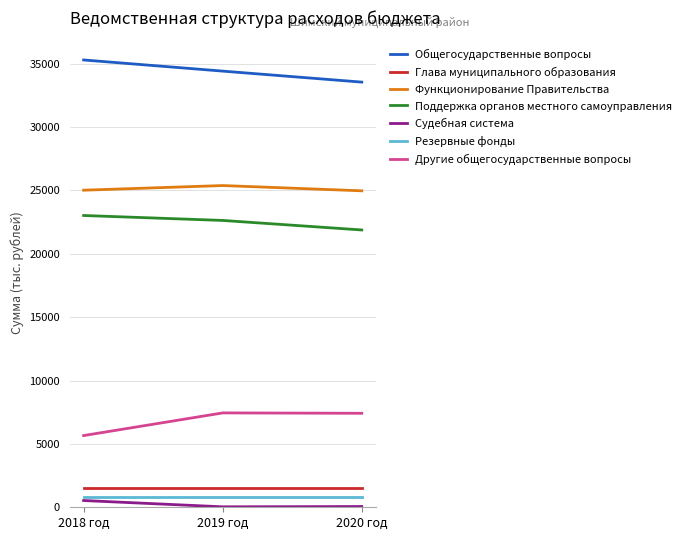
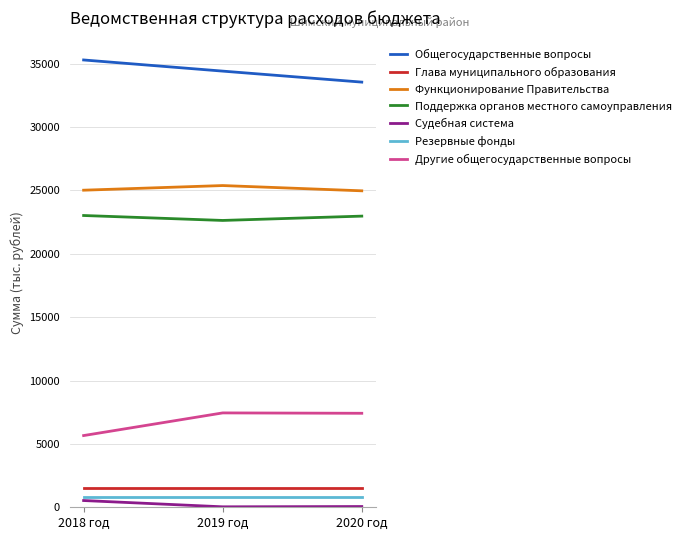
  {
    "Общегосударственные вопросы": {
      "2018 год": 35300,
      "2019 год": 34400,
      "2020 год": 33500
    },
    "Глава муниципального образования": {
      "2018 год": 1500,
      "2019 год": 1500,
      "2020 год": 1500
    },
    "Функционирование Правительства": {
      "2018 год": 25000,
      "2019 год": 25400,
      "2020 год": 25000
    },
    "Поддержка органов местного самоуправления": {
      "2018 год": 23000,
      "2019 год": 22600,
-     "2020 год": 21900
+     "2020 год": 23000
    },
    "Судебная система": {
      "2018 год": 500,
      "2019 год": 0,
      "2020 год": 100
    },
    "Резервные фонды": {
      "2018 год": 800,
      "2019 год": 800,
      "2020 год": 800
    },
    "Другие общегосударственные вопросы": {
      "2018 год": 5700,
      "2019 год": 7400,
      "2020 год": 7400
    }
  }
